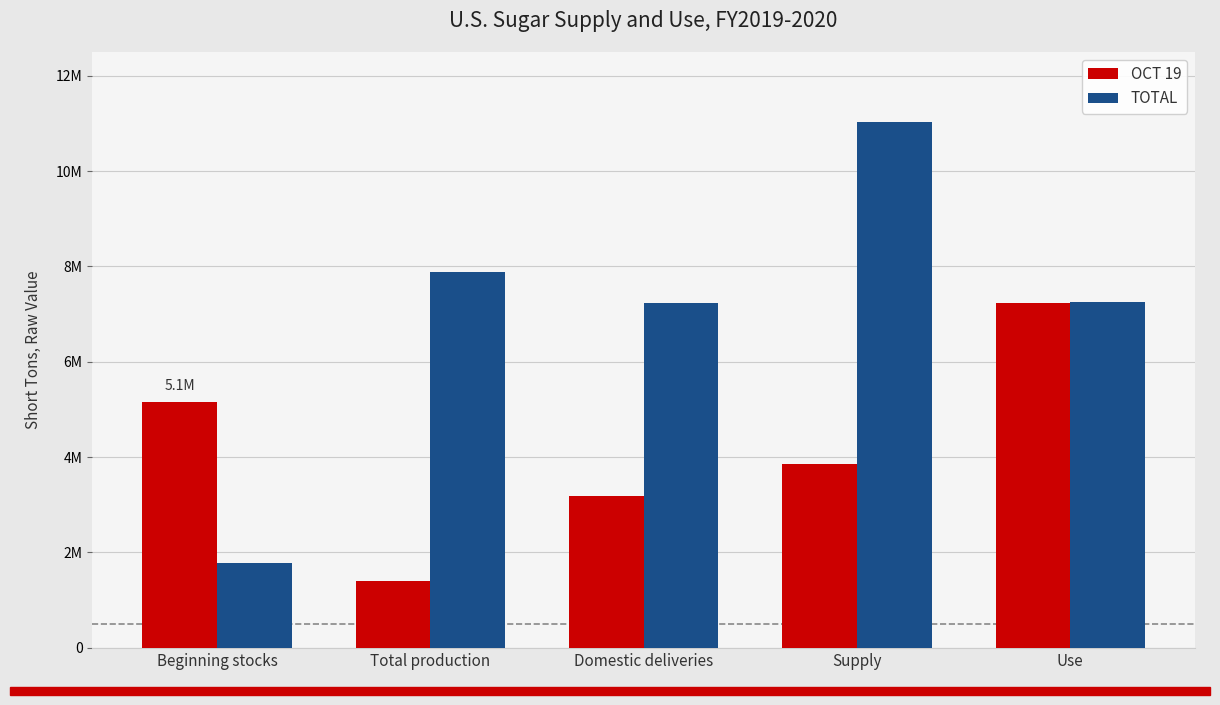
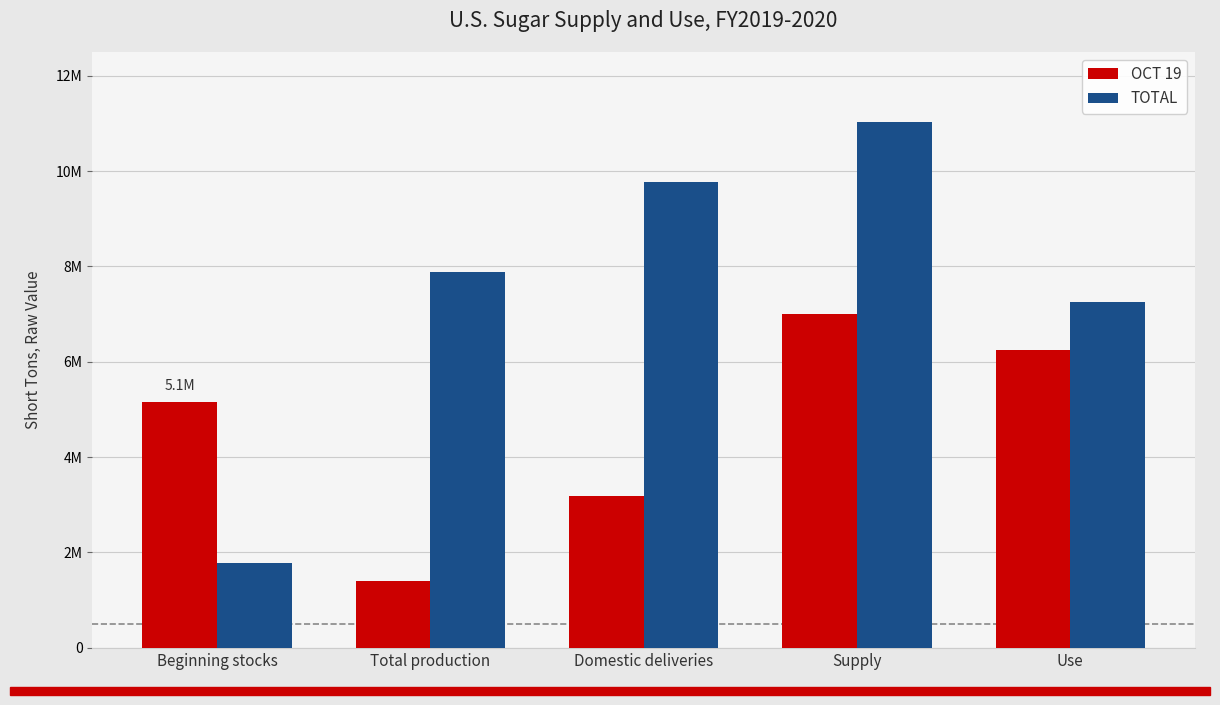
  {
    "OCT 19": {
      "Total production": 1400000,
      "Domestic deliveries": 3200000,
-     "Supply": 3900000,
-     "Use": 7200000
+     "Supply": 7000000,
+     "Use": 6200000
    },
    "TOTAL": {
      "Beginning stocks": 1800000,
      "Total production": 7900000,
-     "Domestic deliveries": 7200000,
+     "Domestic deliveries": 9800000,
      "Supply": 11000000,
      "Use": 7200000
    }
  }
